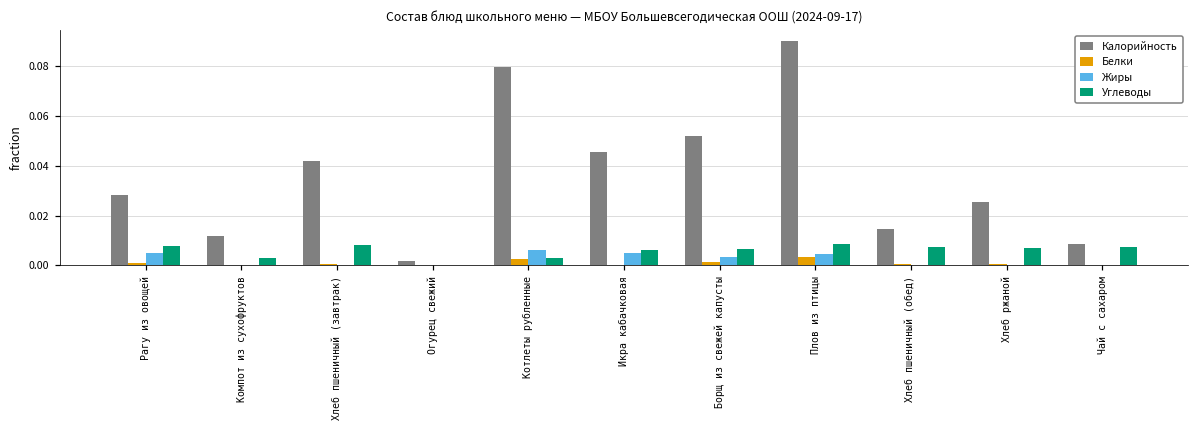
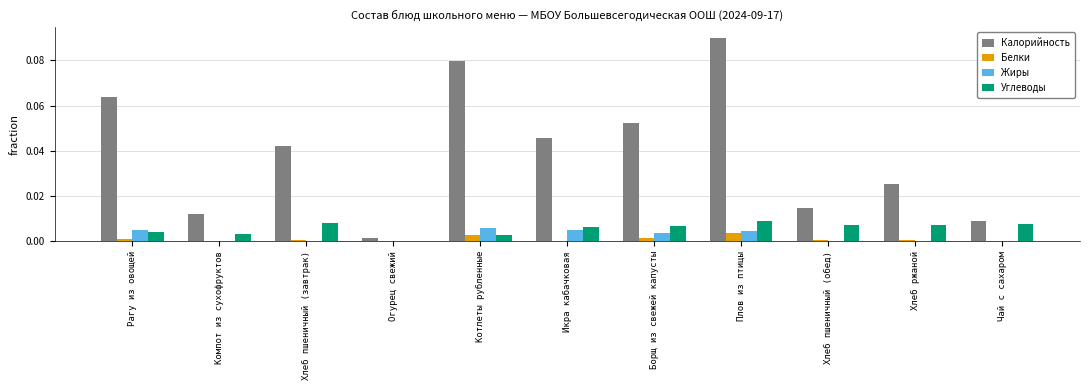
  {
    "Калорийность": {
-     "Рагу из овощей": 0.028,
+     "Рагу из овощей": 0.064,
      "Компот из сухофруктов": 0.012,
      "Хлеб пшеничный (завтрак)": 0.042,
      "Огурец свежий": 0.002,
      "Котлеты рубленные": 0.080,
      "Икра кабачковая": 0.046,
      "Борщ из свежей капусты": 0.052,
      "Плов из птицы": 0.090,
      "Хлеб пшеничный (обед)": 0.015,
      "Хлеб ржаной": 0.025,
      "Чай с сахаром": 0.009
    },
    "Белки": {
      "Компот из сухофруктов": 0.000,
      "Котлеты рубленные": 0.003,
      "Борщ из свежей капусты": 0.002,
      "Плов из птицы": 0.004
    },
    "Жиры": {
      "Рагу из овощей": 0.005,
      "Компот из сухофруктов": 0.000,
      "Огурец свежий": 0.000,
      "Котлеты рубленные": 0.006,
      "Икра кабачковая": 0.005,
      "Борщ из свежей капусты": 0.003,
      "Плов из птицы": 0.005,
      "Чай с сахаром": 0.000
    },
    "Углеводы": {
-     "Рагу из овощей": 0.008,
+     "Рагу из овощей": 0.004,
      "Компот из сухофруктов": 0.003,
      "Хлеб пшеничный (завтрак)": 0.008,
      "Котлеты рубленные": 0.003,
      "Икра кабачковая": 0.006,
      "Борщ из свежей капусты": 0.007,
      "Плов из птицы": 0.009,
      "Хлеб пшеничный (обед)": 0.007,
      "Хлеб ржаной": 0.007,
      "Чай с сахаром": 0.007
    }
  }
